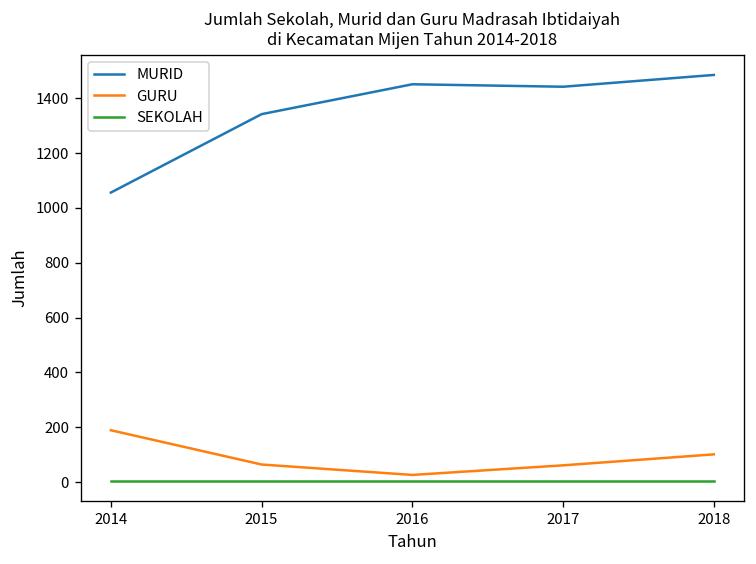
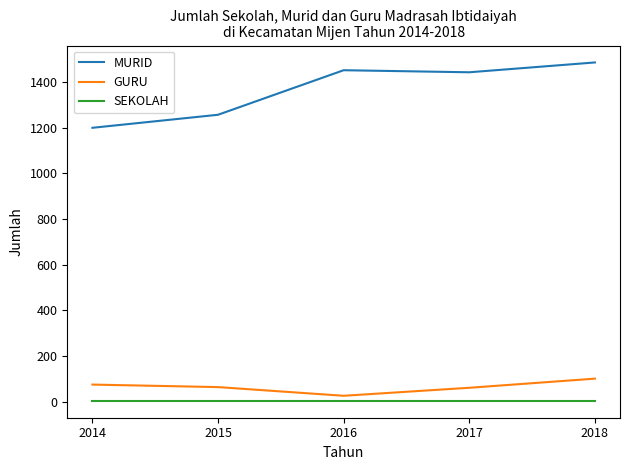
  {
    "MURID": {
-     "2014": 1060,
-     "2015": 1340,
+     "2014": 1200,
+     "2015": 1260,
      "2016": 1450,
      "2017": 1440,
      "2018": 1490
    },
    "GURU": {
-     "2014": 190,
+     "2014": 80,
      "2015": 60,
      "2016": 30,
      "2017": 60,
      "2018": 100
    },
    "SEKOLAH": {
      "2014": 0,
      "2015": 0,
      "2016": 0,
      "2017": 0,
      "2018": 0
    }
  }
